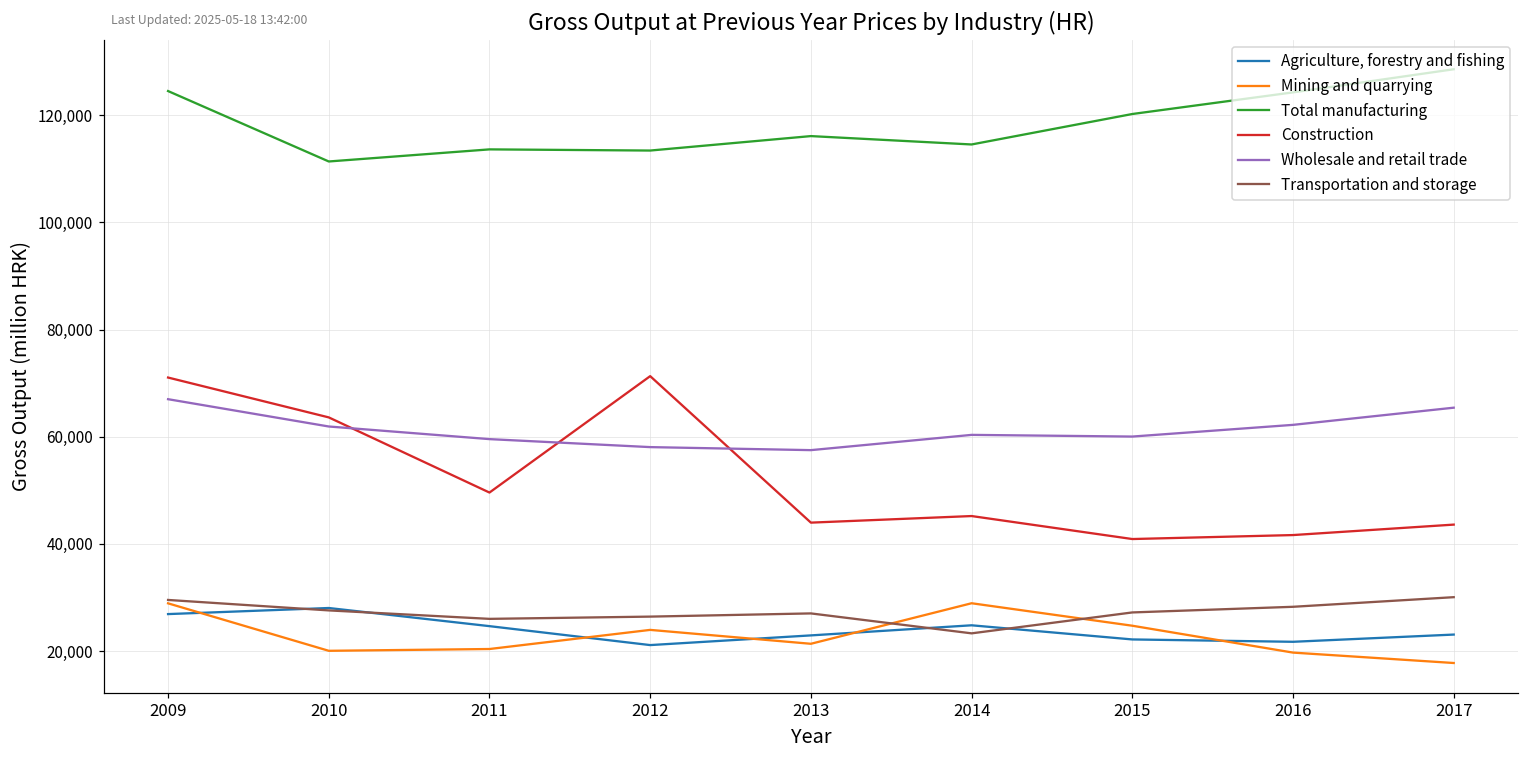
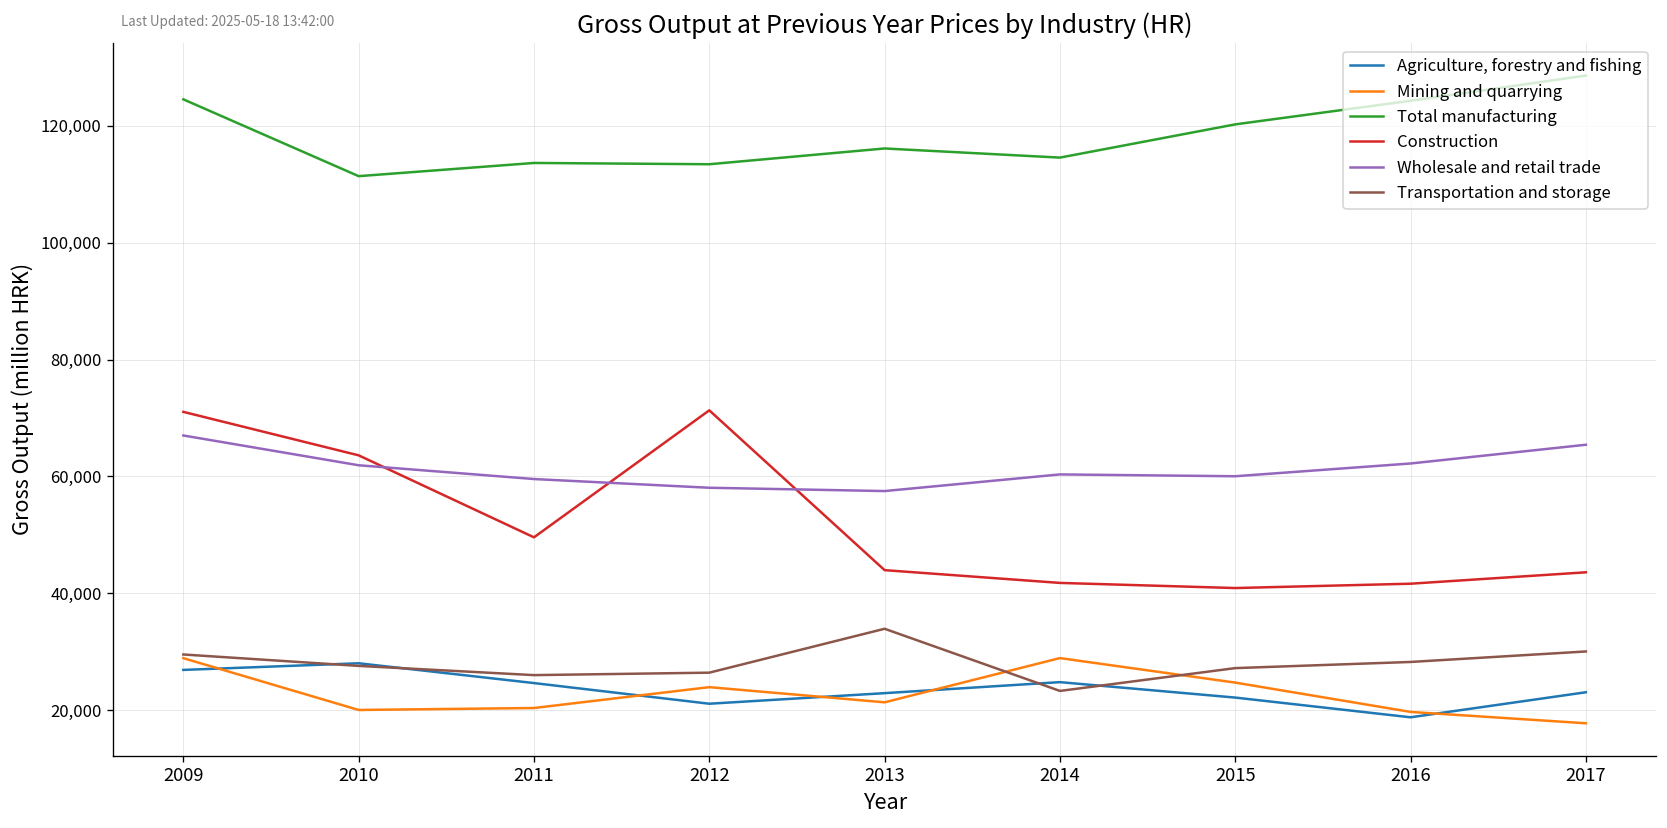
  {
    "Agriculture, forestry and fishing": {
      "2009": "27,000",
      "2011": "25,000",
      "2012": "21,000",
      "2013": "23,000",
      "2014": "25,000",
      "2015": "22,000",
-     "2016": "22,000",
+     "2016": "19,000",
      "2017": "23,000"
    },
    "Mining and quarrying": {
      "2009": "29,000",
      "2010": "20,000",
      "2011": "20,000",
      "2012": "24,000",
      "2013": "21,000",
      "2014": "29,000",
      "2015": "25,000",
      "2016": "20,000",
      "2017": "18,000"
    },
    "Total manufacturing": {
      "2009": "125,000",
      "2010": "111,000",
      "2011": "114,000",
      "2012": "113,000",
      "2013": "116,000",
      "2014": "115,000",
      "2015": "120,000"
    },
    "Construction": {
      "2009": "71,000",
      "2010": "64,000",
      "2011": "50,000",
      "2012": "71,000",
      "2013": "44,000",
-     "2014": "45,000",
+     "2014": "42,000",
      "2015": "41,000",
      "2016": "42,000",
      "2017": "44,000"
    },
    "Wholesale and retail trade": {
      "2009": "67,000",
      "2010": "62,000",
      "2011": "60,000",
      "2012": "58,000",
      "2013": "57,000",
      "2014": "60,000",
      "2015": "60,000",
      "2016": "62,000",
      "2017": "65,000"
    },
    "Transportation and storage": {
      "2009": "30,000",
      "2011": "26,000",
      "2012": "26,000",
-     "2013": "27,000",
+     "2013": "34,000",
      "2014": "23,000",
      "2015": "27,000",
      "2016": "28,000",
      "2017": "30,000"
    }
  }
